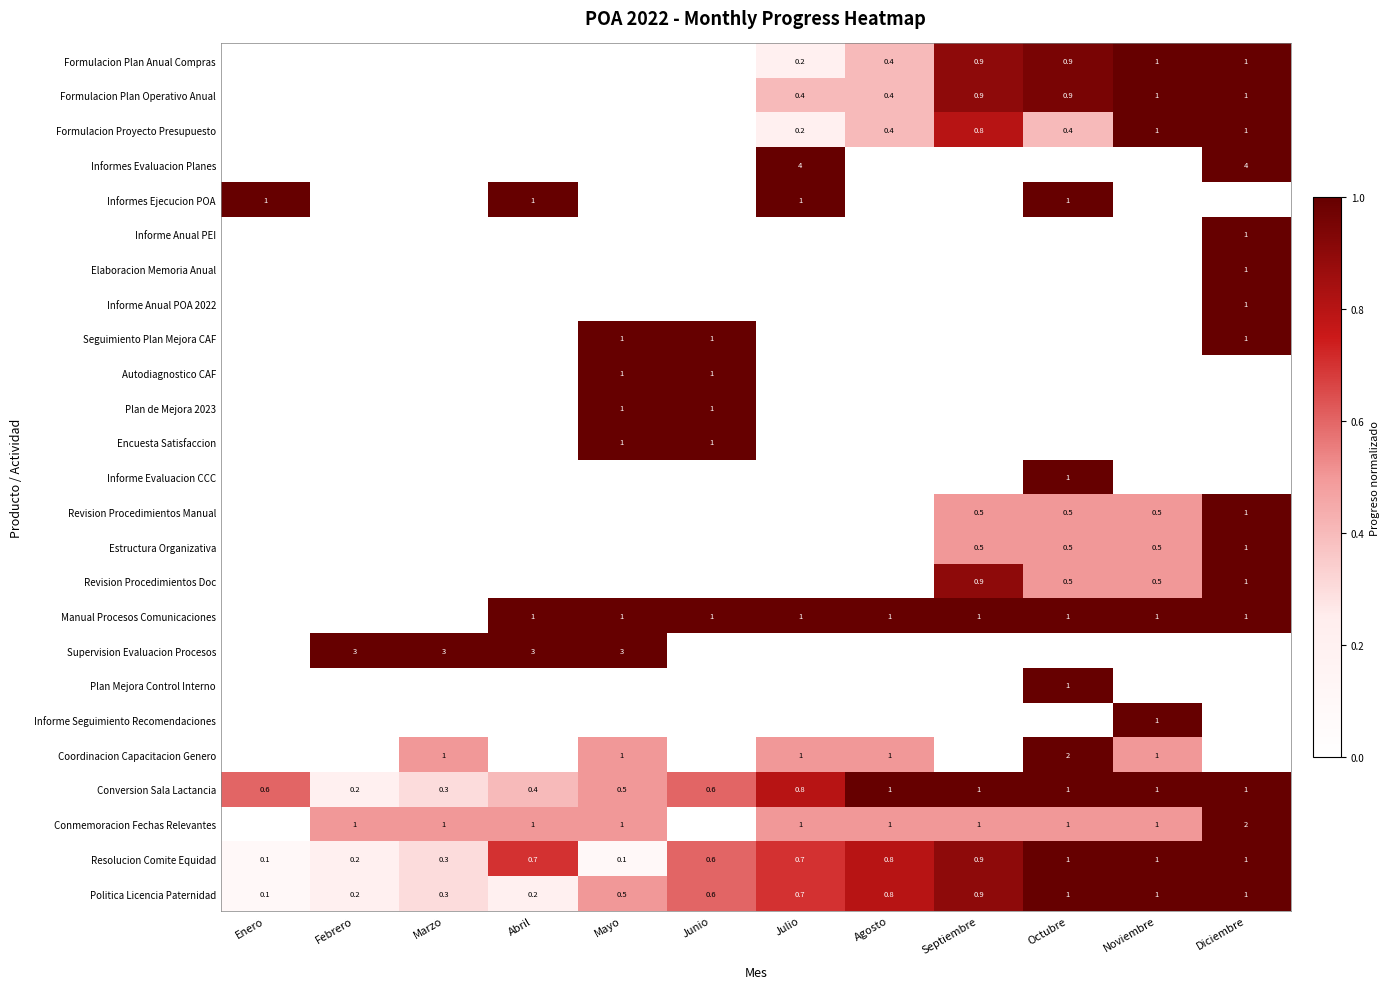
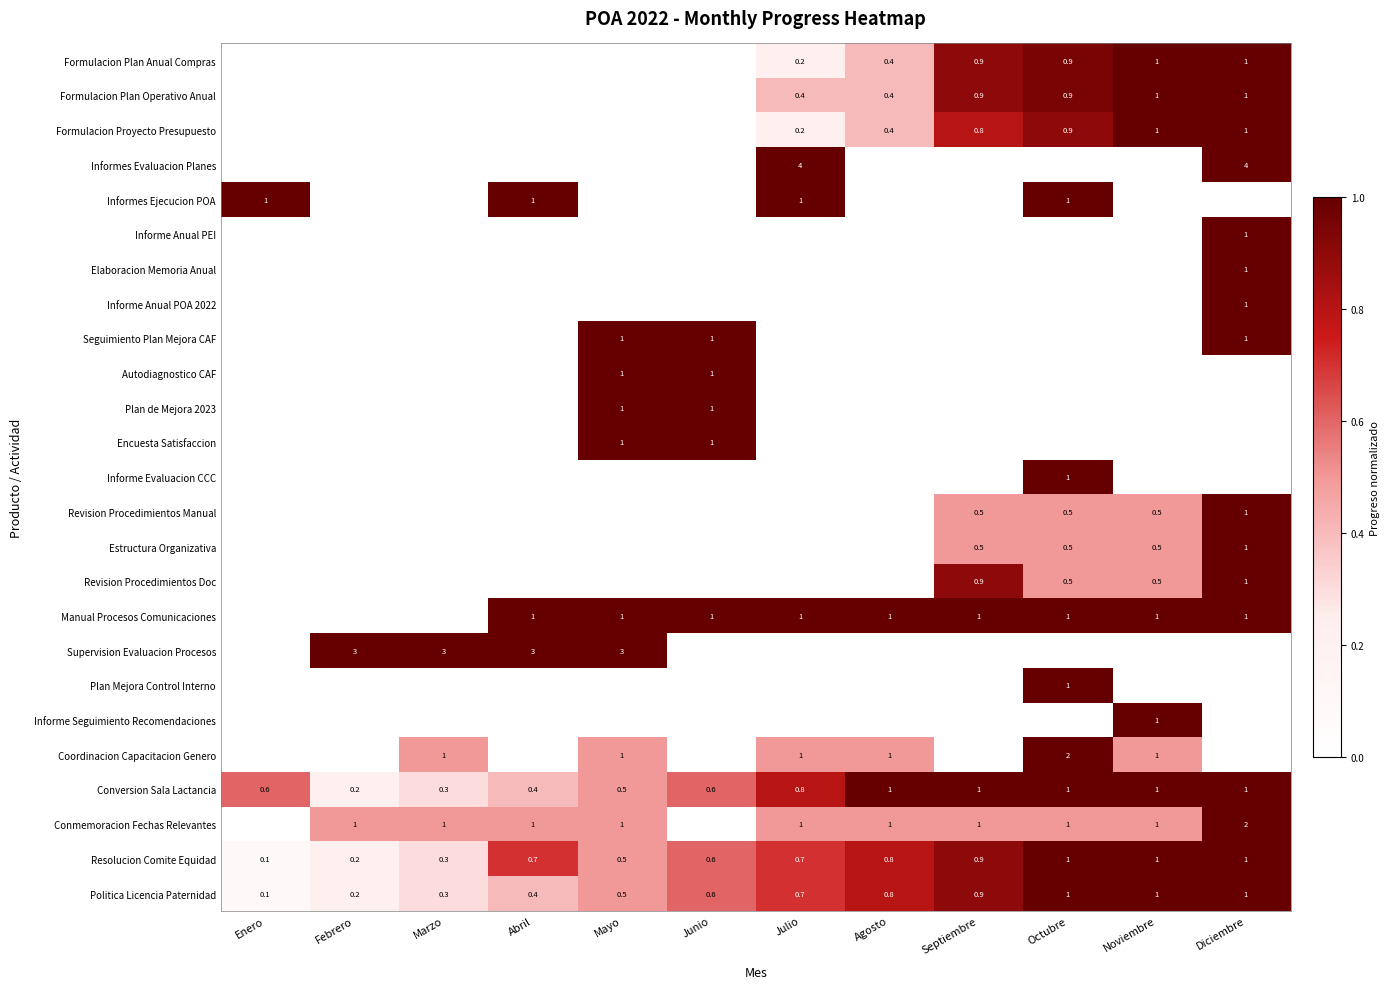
  {
    "Formulacion Plan Anual Compras": {
      "Julio": 0.2,
      "Agosto": 0.4,
      "Septiembre": 0.9,
      "Octubre": 0.9,
      "Noviembre": 1,
      "Diciembre": 1
    },
    "Formulacion Plan Operativo Anual": {
      "Julio": 0.4,
      "Agosto": 0.4,
      "Septiembre": 0.9,
      "Octubre": 0.9,
      "Noviembre": 1,
      "Diciembre": 1
    },
    "Formulacion Proyecto Presupuesto": {
      "Julio": 0.2,
      "Agosto": 0.4,
      "Septiembre": 0.8,
-     "Octubre": 0.4,
+     "Octubre": 0.9,
      "Noviembre": 1,
      "Diciembre": 1
    },
    "Informes Evaluacion Planes": {
      "Julio": 4,
      "Diciembre": 4
    },
    "Informes Ejecucion POA": {
      "Enero": 1,
      "Abril": 1,
      "Julio": 1,
      "Octubre": 1
    },
    "Informe Anual PEI": {
      "Diciembre": 1
    },
    "Elaboracion Memoria Anual": {
      "Diciembre": 1
    },
    "Informe Anual POA 2022": {
      "Diciembre": 1
    },
    "Seguimiento Plan Mejora CAF": {
      "Mayo": 1,
      "Junio": 1,
      "Diciembre": 1
    },
    "Autodiagnostico CAF": {
      "Mayo": 1,
      "Junio": 1
    },
    "Plan de Mejora 2023": {
      "Mayo": 1,
      "Junio": 1
    },
    "Encuesta Satisfaccion": {
      "Mayo": 1,
      "Junio": 1
    },
    "Informe Evaluacion CCC": {
      "Octubre": 1
    },
    "Revision Procedimientos Manual": {
      "Septiembre": 0.5,
      "Octubre": 0.5,
      "Noviembre": 0.5,
      "Diciembre": 1
    },
    "Estructura Organizativa": {
      "Septiembre": 0.5,
      "Octubre": 0.5,
      "Noviembre": 0.5,
      "Diciembre": 1
    },
    "Revision Procedimientos Doc": {
      "Septiembre": 0.9,
      "Octubre": 0.5,
      "Noviembre": 0.5,
      "Diciembre": 1
    },
    "Manual Procesos Comunicaciones": {
      "Abril": 1,
      "Mayo": 1,
      "Junio": 1,
      "Julio": 1,
      "Agosto": 1,
      "Septiembre": 1,
      "Octubre": 1,
      "Noviembre": 1,
      "Diciembre": 1
    },
    "Supervision Evaluacion Procesos": {
      "Febrero": 3,
      "Marzo": 3,
      "Abril": 3,
      "Mayo": 3
    },
    "Plan Mejora Control Interno": {
      "Octubre": 1
    },
    "Informe Seguimiento Recomendaciones": {
      "Noviembre": 1
    },
    "Coordinacion Capacitacion Genero": {
      "Marzo": 1,
      "Mayo": 1,
      "Julio": 1,
      "Agosto": 1,
      "Octubre": 2,
      "Noviembre": 1
    },
    "Conversion Sala Lactancia": {
      "Enero": 0.6,
      "Febrero": 0.2,
      "Marzo": 0.3,
      "Abril": 0.4,
      "Mayo": 0.5,
      "Junio": 0.6,
      "Julio": 0.8,
      "Agosto": 1,
      "Septiembre": 1,
      "Octubre": 1,
      "Noviembre": 1,
      "Diciembre": 1
    },
    "Conmemoracion Fechas Relevantes": {
      "Febrero": 1,
      "Marzo": 1,
      "Abril": 1,
      "Mayo": 1,
      "Julio": 1,
      "Agosto": 1,
      "Septiembre": 1,
      "Octubre": 1,
      "Noviembre": 1,
      "Diciembre": 2
    },
    "Resolucion Comite Equidad": {
      "Enero": 0.1,
      "Febrero": 0.2,
      "Marzo": 0.3,
      "Abril": 0.7,
-     "Mayo": 0.1,
+     "Mayo": 0.5,
      "Junio": 0.6,
      "Julio": 0.7,
      "Agosto": 0.8,
      "Septiembre": 0.9,
      "Octubre": 1,
      "Noviembre": 1,
      "Diciembre": 1
    },
    "Politica Licencia Paternidad": {
      "Enero": 0.1,
      "Febrero": 0.2,
      "Marzo": 0.3,
-     "Abril": 0.2,
+     "Abril": 0.4,
      "Mayo": 0.5,
      "Junio": 0.6,
      "Julio": 0.7,
      "Agosto": 0.8,
      "Septiembre": 0.9,
      "Octubre": 1,
      "Noviembre": 1,
      "Diciembre": 1
    }
  }
